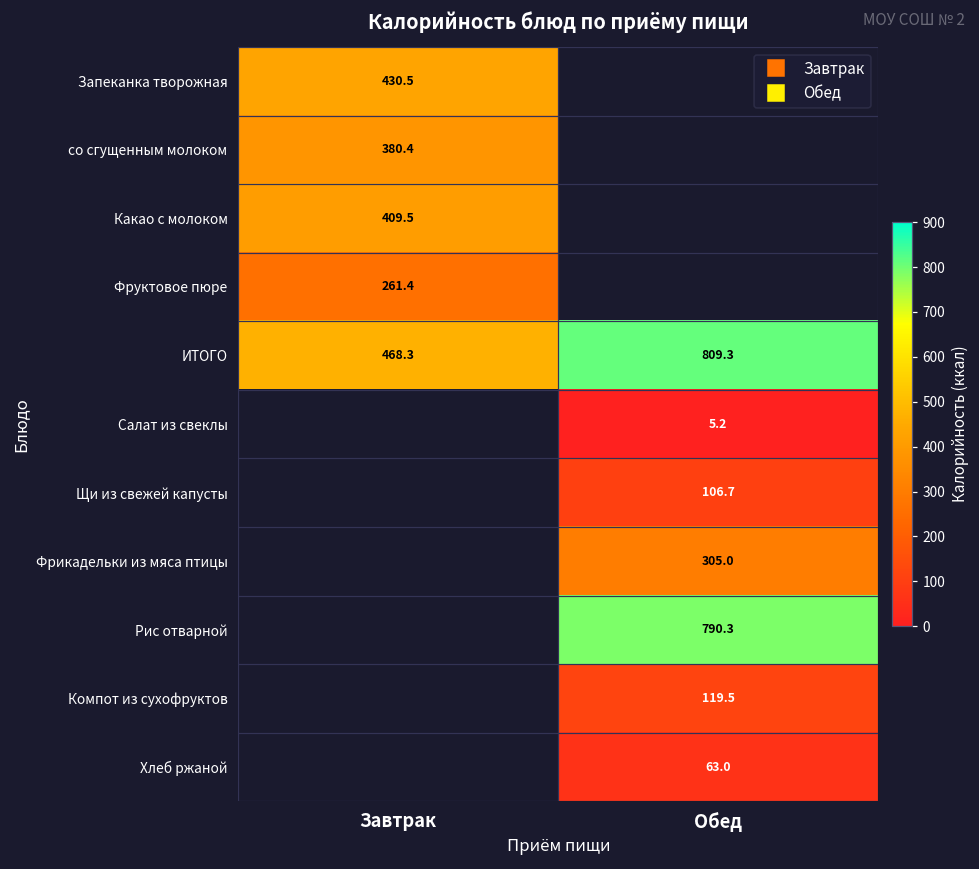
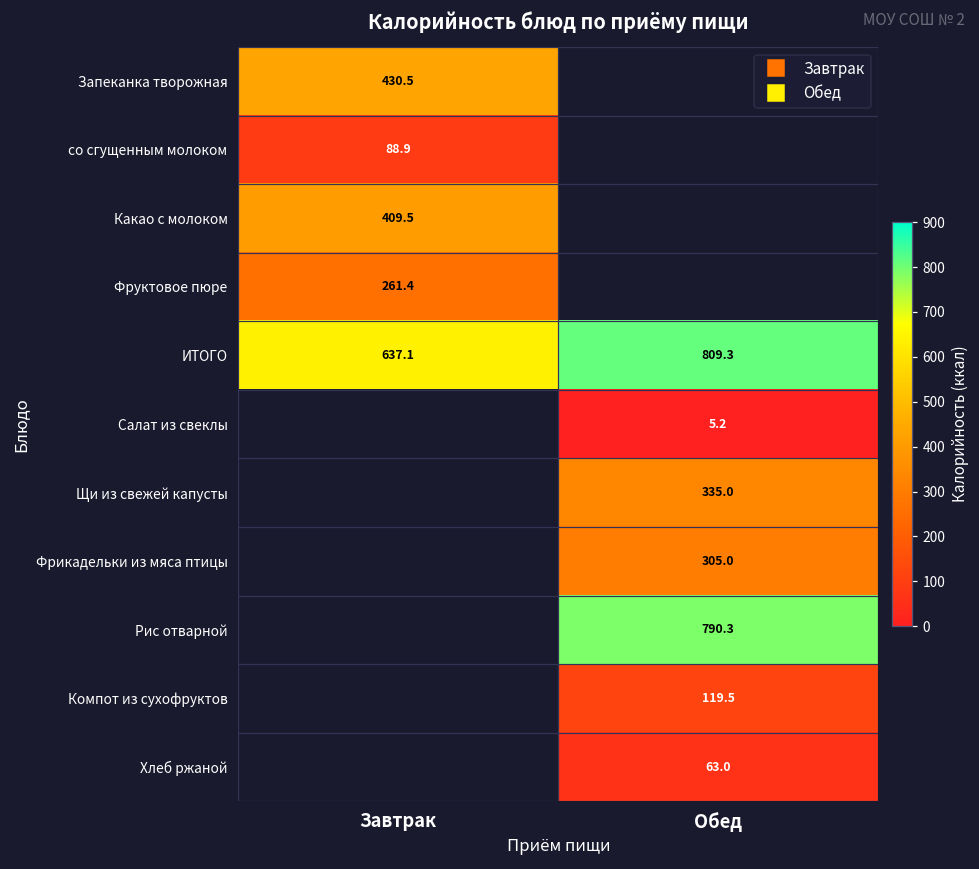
  {
    "Запеканка творожная": {
      "Завтрак": 430.5
    },
    "со сгущенным молоком": {
-     "Завтрак": 380.4
+     "Завтрак": 88.9
    },
    "Какао с молоком": {
      "Завтрак": 409.5
    },
    "Фруктовое пюре": {
      "Завтрак": 261.4
    },
    "ИТОГО": {
-     "Завтрак": 468.3,
+     "Завтрак": 637.1,
      "Обед": 809.3
    },
    "Салат из свеклы": {
      "Обед": 5.2
    },
    "Щи из свежей капусты": {
-     "Обед": 106.7
+     "Обед": 335.0
    },
    "Фрикадельки из мяса птицы": {
      "Обед": 305.0
    },
    "Рис отварной": {
      "Обед": 790.3
    },
    "Компот из сухофруктов": {
      "Обед": 119.5
    },
    "Хлеб ржаной": {
      "Обед": 63.0
    }
  }
